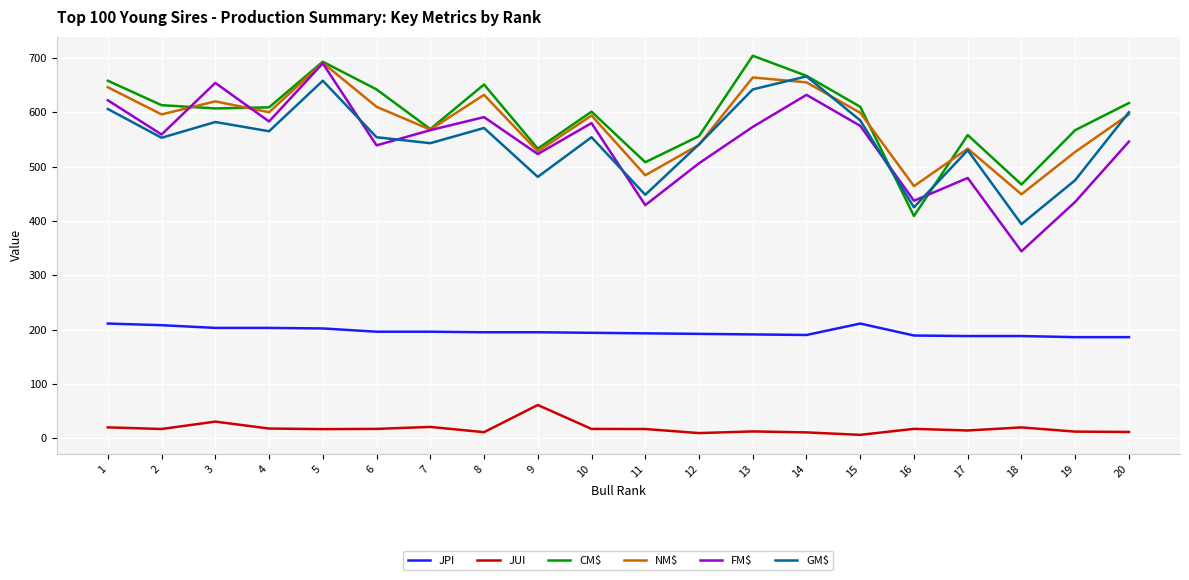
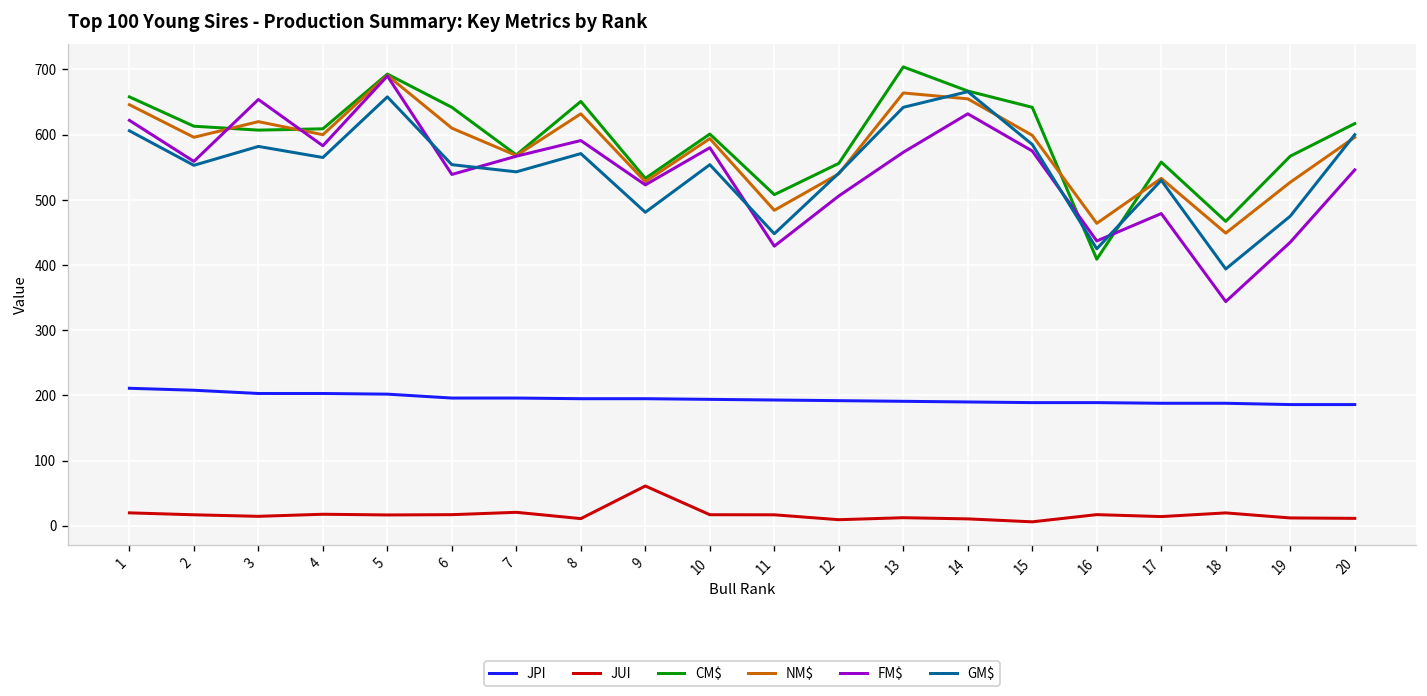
  {
    "JPI": {
      "1": 210,
      "2": 210,
      "3": 200,
      "4": 200,
      "5": 200,
      "6": 200,
      "7": 200,
      "8": 200,
      "9": 200,
      "10": 190,
      "11": 190,
      "12": 190,
      "13": 190,
      "14": 190,
-     "15": 210,
+     "15": 190,
      "16": 190,
      "17": 190,
      "18": 190,
      "19": 190,
      "20": 190
    },
    "JUI": {
      "1": 20,
      "2": 20,
-     "3": 30,
+     "3": 10,
      "4": 20,
      "5": 20,
      "6": 20,
      "7": 20,
      "8": 10,
      "9": 60,
      "10": 20,
      "11": 20,
      "12": 10,
      "13": 10,
      "14": 10,
      "15": 10,
      "16": 20,
      "17": 10,
      "18": 20,
      "19": 10,
      "20": 10
    },
    "CM$": {
      "1": 660,
      "2": 610,
      "3": 610,
      "4": 610,
      "6": 640,
      "8": 650,
      "9": 530,
      "10": 600,
      "11": 510,
      "12": 560,
      "13": 700,
-     "15": 610,
+     "15": 640,
      "16": 410,
      "17": 560,
      "18": 470,
      "19": 570,
      "20": 620
    },
    "NM$": {
      "1": 650,
      "2": 600,
      "3": 620,
      "4": 600,
      "6": 610,
      "8": 630,
      "9": 530,
      "10": 590,
      "11": 480,
      "13": 660,
      "14": 660,
      "15": 600,
      "16": 460,
      "18": 450,
      "19": 530
    },
    "FM$": {
      "1": 620,
      "2": 560,
      "3": 650,
      "4": 580,
      "6": 540,
      "8": 590,
      "9": 520,
      "10": 580,
      "11": 430,
      "12": 510,
      "13": 570,
      "14": 630,
      "15": 580,
      "16": 440,
      "17": 480,
      "18": 340,
      "19": 440,
      "20": 550
    },
    "GM$": {
      "1": 610,
      "2": 550,
      "3": 580,
      "4": 570,
      "5": 660,
      "6": 550,
      "7": 540,
      "8": 570,
      "9": 480,
      "10": 550,
      "11": 450,
      "13": 640,
      "15": 590,
      "16": 430,
      "18": 390,
      "19": 480
    }
  }
